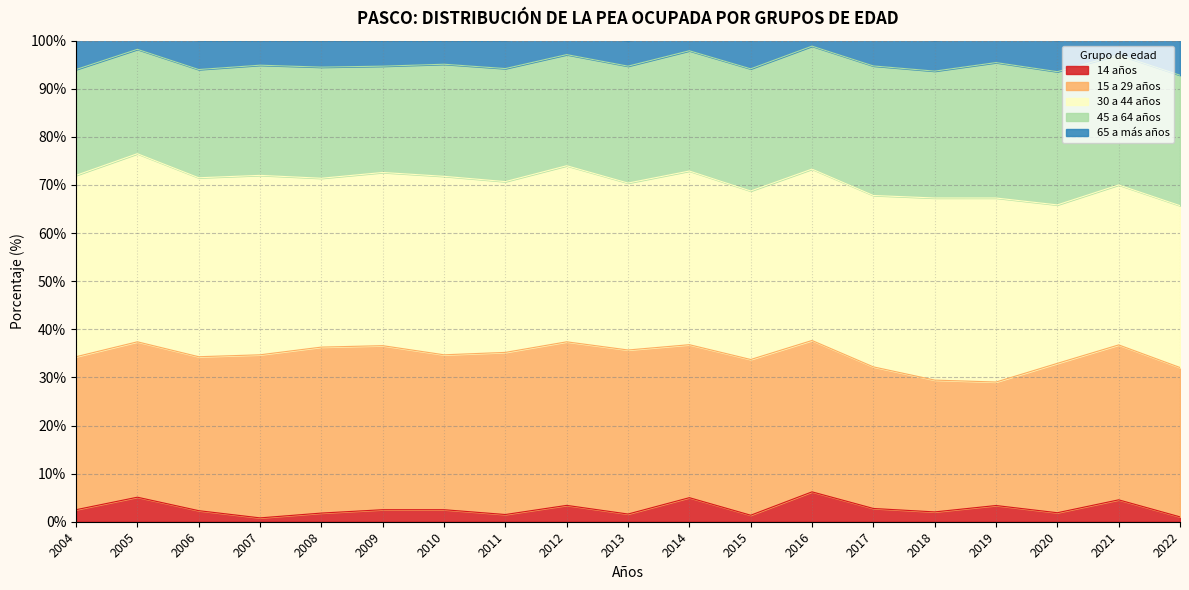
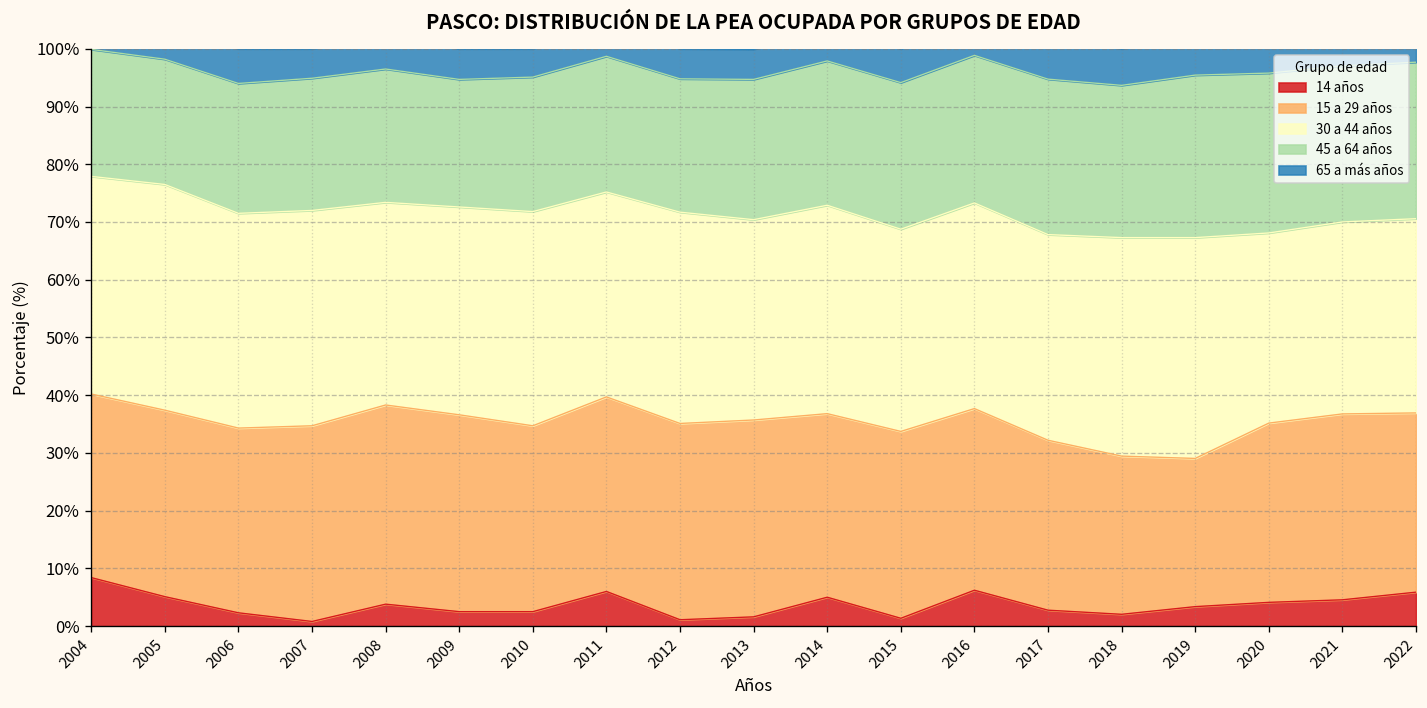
  {
    "14 años": {
-     "2004": "3%",
+     "2004": "8%",
      "2005": "5%",
      "2006": "2%",
      "2007": "1%",
-     "2008": "2%",
+     "2008": "4%",
      "2009": "3%",
      "2010": "3%",
-     "2011": "2%",
-     "2012": "3%",
+     "2011": "6%",
+     "2012": "1%",
      "2013": "2%",
      "2014": "5%",
      "2015": "1%",
      "2016": "6%",
      "2017": "3%",
      "2018": "2%",
      "2019": "3%",
-     "2020": "2%",
+     "2020": "4%",
      "2021": "5%",
-     "2022": "1%"
+     "2022": "6%"
    },
    "15 a 29 años": {
      "2004": "32%",
      "2005": "32%",
      "2006": "32%",
      "2007": "34%",
      "2008": "35%",
      "2009": "34%",
      "2010": "32%",
      "2011": "34%",
      "2012": "34%",
      "2013": "34%",
      "2014": "32%",
      "2015": "32%",
      "2016": "31%",
      "2017": "29%",
      "2018": "27%",
      "2019": "26%",
      "2020": "31%",
      "2021": "32%",
      "2022": "31%"
    },
    "30 a 44 años": {
      "2004": "38%",
      "2005": "39%",
      "2006": "37%",
      "2007": "37%",
      "2008": "35%",
      "2009": "36%",
      "2010": "37%",
      "2011": "36%",
      "2012": "37%",
      "2013": "35%",
      "2014": "36%",
      "2015": "35%",
      "2016": "36%",
      "2017": "36%",
      "2018": "38%",
      "2019": "38%",
      "2020": "33%",
      "2021": "33%",
      "2022": "34%"
    },
    "45 a 64 años": {
      "2004": "22%",
      "2005": "22%",
      "2006": "23%",
      "2007": "23%",
      "2008": "23%",
      "2009": "22%",
      "2010": "23%",
      "2011": "24%",
      "2012": "23%",
      "2013": "24%",
      "2014": "25%",
      "2015": "25%",
      "2016": "26%",
      "2017": "27%",
      "2018": "26%",
      "2019": "28%",
      "2020": "28%",
      "2022": "27%"
    },
    "65 a más años": {
      "2006": "6%",
      "2007": "5%",
      "2009": "5%",
      "2010": "5%",
      "2013": "5%",
      "2015": "6%",
      "2018": "6%"
    }
  }
